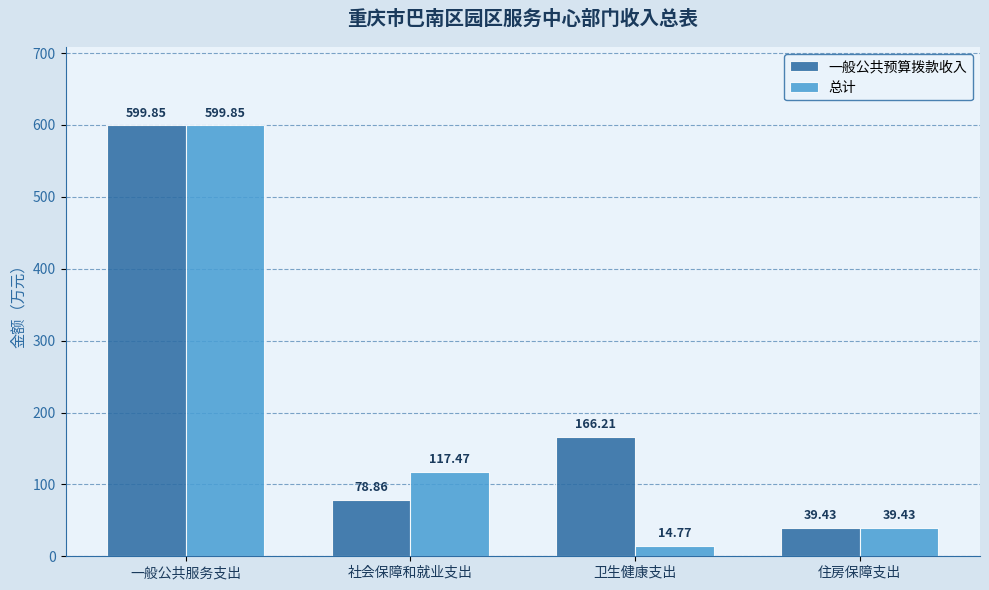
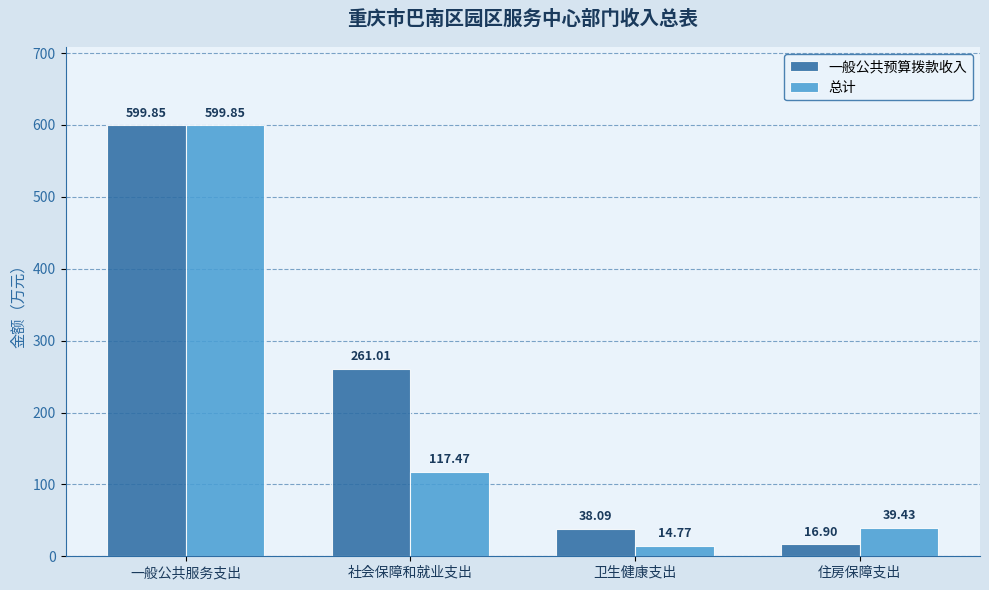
  {
    "一般公共预算拨款收入": {
      "一般公共服务支出": 599.85,
-     "社会保障和就业支出": 78.86,
-     "卫生健康支出": 166.21,
-     "住房保障支出": 39.43
+     "社会保障和就业支出": 261.01,
+     "卫生健康支出": 38.09,
+     "住房保障支出": 16.90
    },
    "总计": {
      "一般公共服务支出": 599.85,
      "社会保障和就业支出": 117.47,
      "卫生健康支出": 14.77,
      "住房保障支出": 39.43
    }
  }
